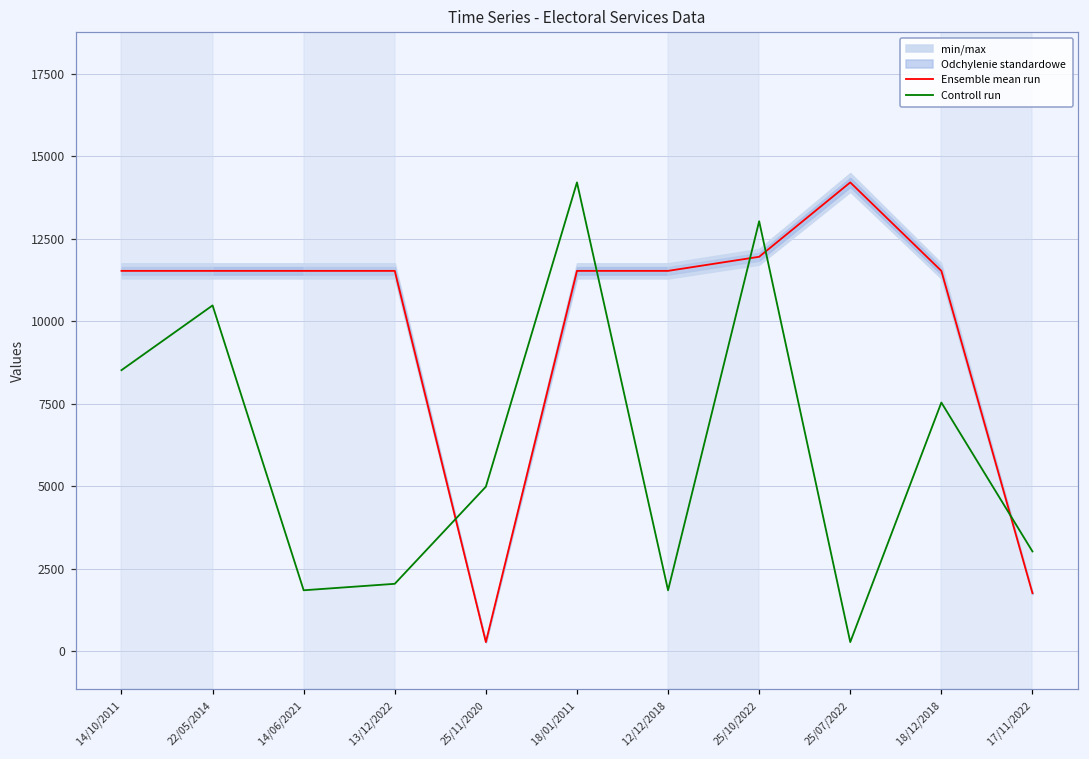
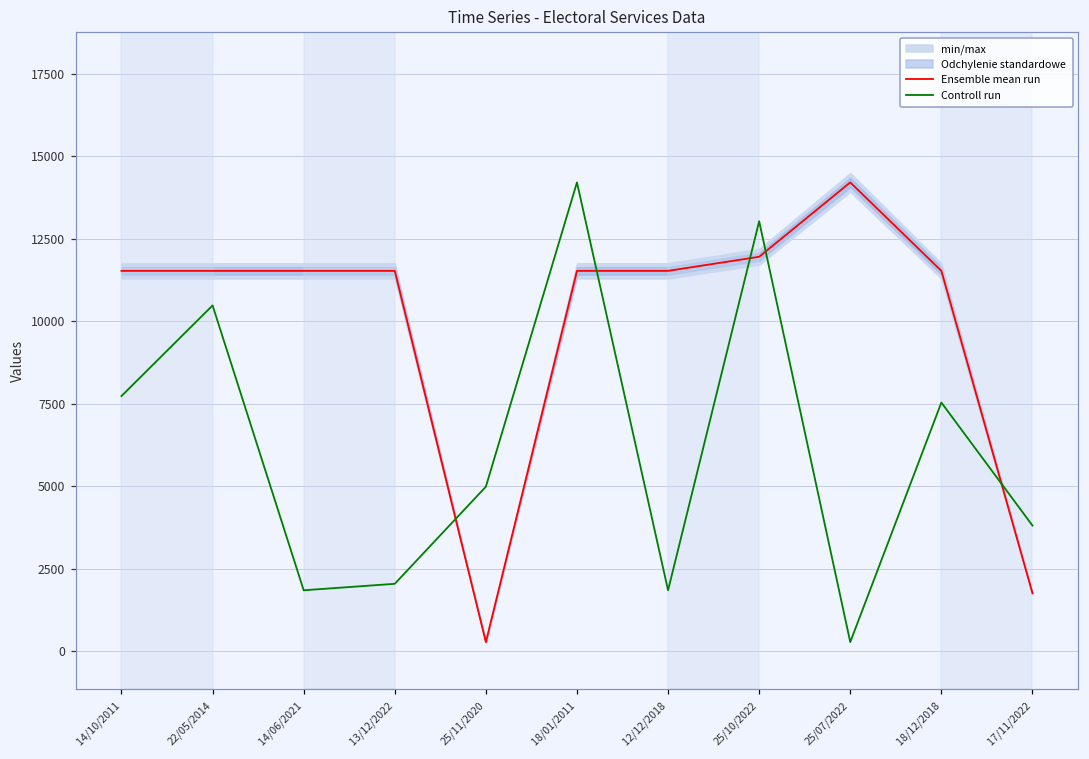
  {
    "Ensemble mean run": {
      "14/10/2011": 11500,
      "22/05/2014": 11500,
      "14/06/2021": 11500,
      "13/12/2022": 11500,
      "18/01/2011": 11500,
      "12/12/2018": 11500,
      "25/10/2022": 12000,
      "25/07/2022": 14200,
      "18/12/2018": 11500
    },
    "Controll run": {
-     "14/10/2011": 8500,
+     "14/10/2011": 7700,
      "22/05/2014": 10500,
      "14/06/2021": 1800,
      "13/12/2022": 2000,
      "25/11/2020": 5000,
      "18/01/2011": 14200,
      "12/12/2018": 1800,
      "25/10/2022": 13000,
      "25/07/2022": 300,
      "18/12/2018": 7500,
-     "17/11/2022": 3000
+     "17/11/2022": 3800
    }
  }
